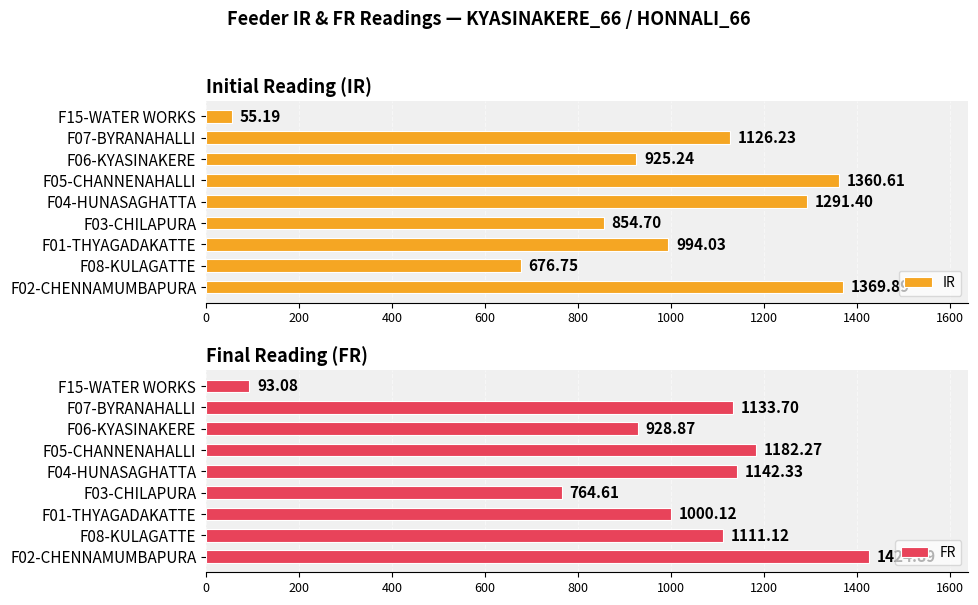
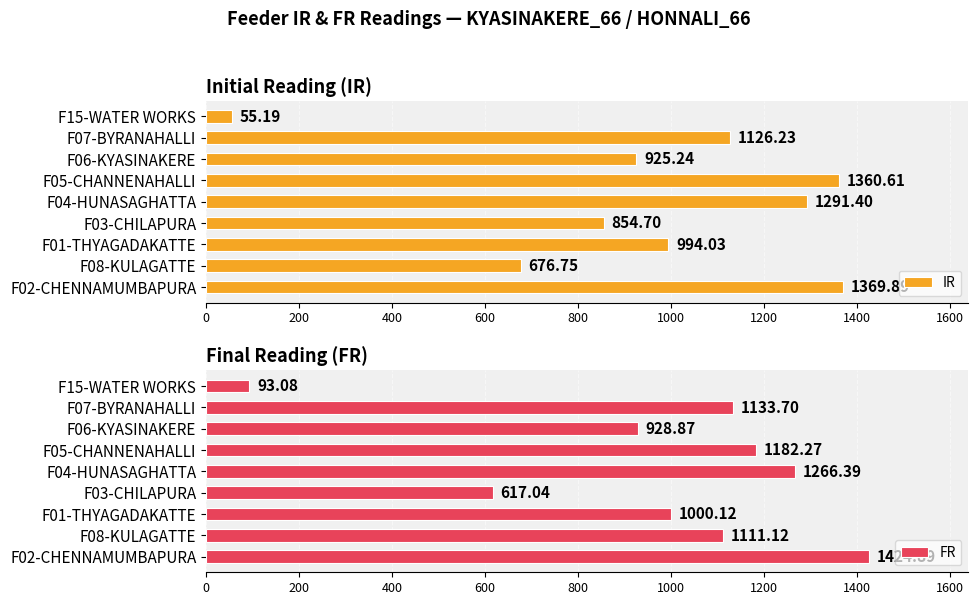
  {
    "Initial Reading (IR)": {
      "F15-WATER WORKS": 55.19,
      "F07-BYRANAHALLI": 1126.23,
      "F06-KYASINAKERE": 925.24,
      "F05-CHANNENAHALLI": 1360.61,
      "F04-HUNASAGHATTA": 1291.40,
      "F03-CHILAPURA": 854.70,
      "F01-THYAGADAKATTE": 994.03,
      "F08-KULAGATTE": 676.75
    },
    "Final Reading (FR)": {
      "F15-WATER WORKS": 93.08,
      "F07-BYRANAHALLI": 1133.70,
      "F06-KYASINAKERE": 928.87,
      "F05-CHANNENAHALLI": 1182.27,
-     "F04-HUNASAGHATTA": 1142.33,
-     "F03-CHILAPURA": 764.61,
+     "F04-HUNASAGHATTA": 1266.39,
+     "F03-CHILAPURA": 617.04,
      "F01-THYAGADAKATTE": 1000.12,
      "F08-KULAGATTE": 1111.12
    }
  }
